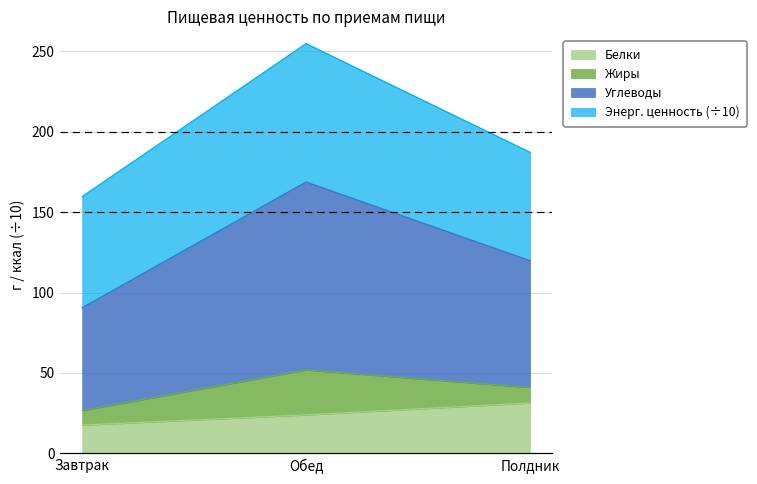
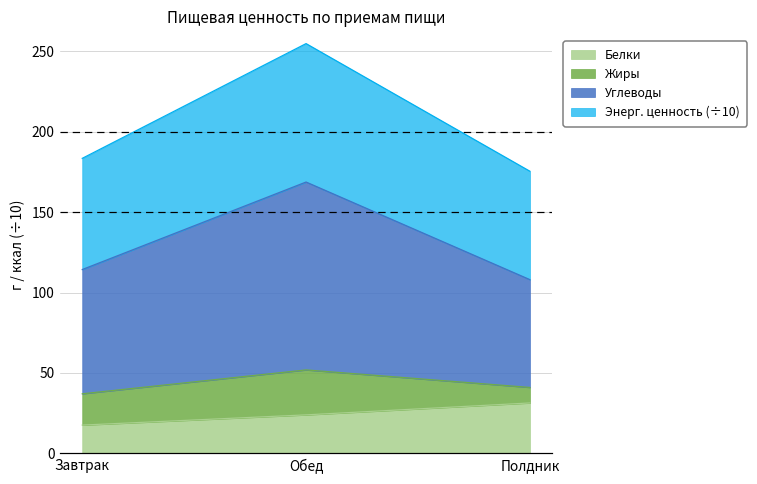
  {
    "Белки": {
      "Завтрак": 18,
      "Обед": 24,
      "Полдник": 31
    },
    "Жиры": {
-     "Завтрак": 9,
+     "Завтрак": 19,
      "Обед": 28,
      "Полдник": 10
    },
    "Углеводы": {
-     "Завтрак": 64,
+     "Завтрак": 77,
      "Обед": 117,
-     "Полдник": 79
+     "Полдник": 67
    },
    "Энерг. ценность (÷10)": {
      "Завтрак": 69,
      "Обед": 86,
      "Полдник": 67
    }
  }
